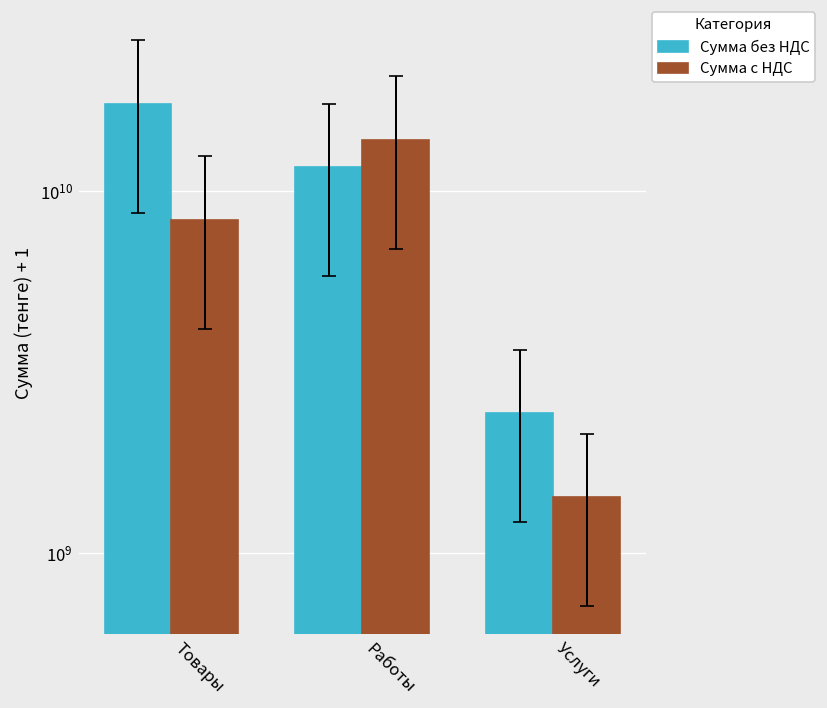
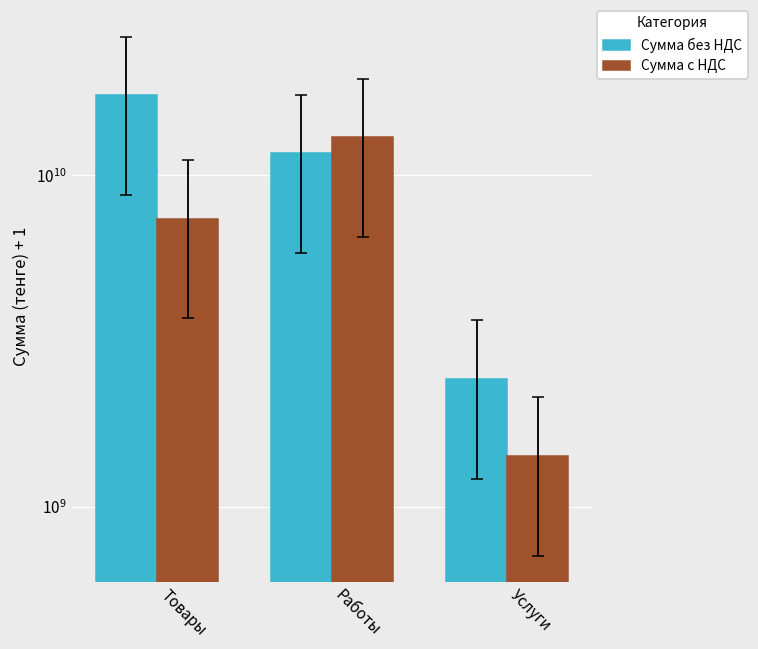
  {
    "Сумма без НДС": {
      "Товары": 17000000000,
      "Работы": 11600000000,
      "Услуги": 2400000000
    },
    "Сумма с НДС": {
-     "Товары": 8300000000,
-     "Работы": 14000000000,
+     "Товары": 7400000000,
+     "Работы": 13000000000,
      "Услуги": 1400000000
    }
  }
